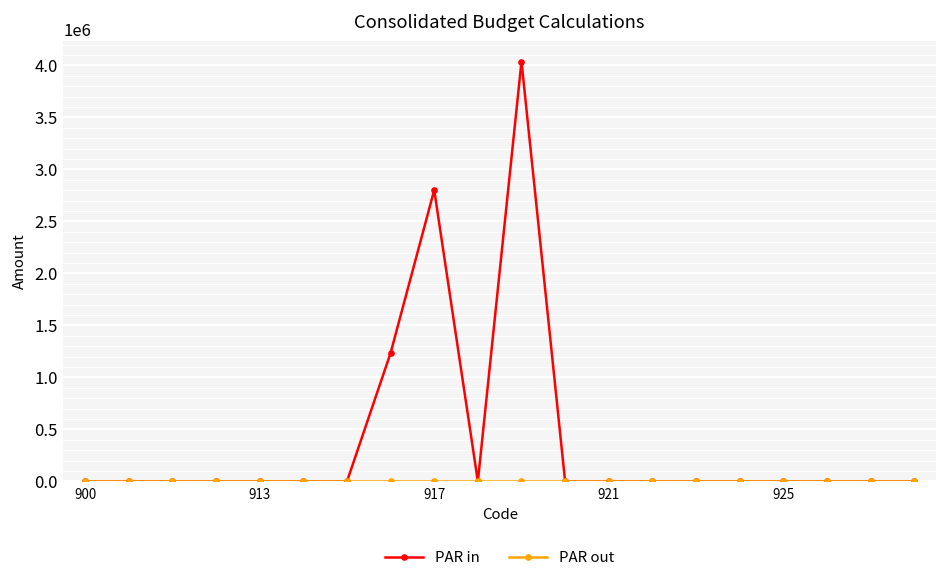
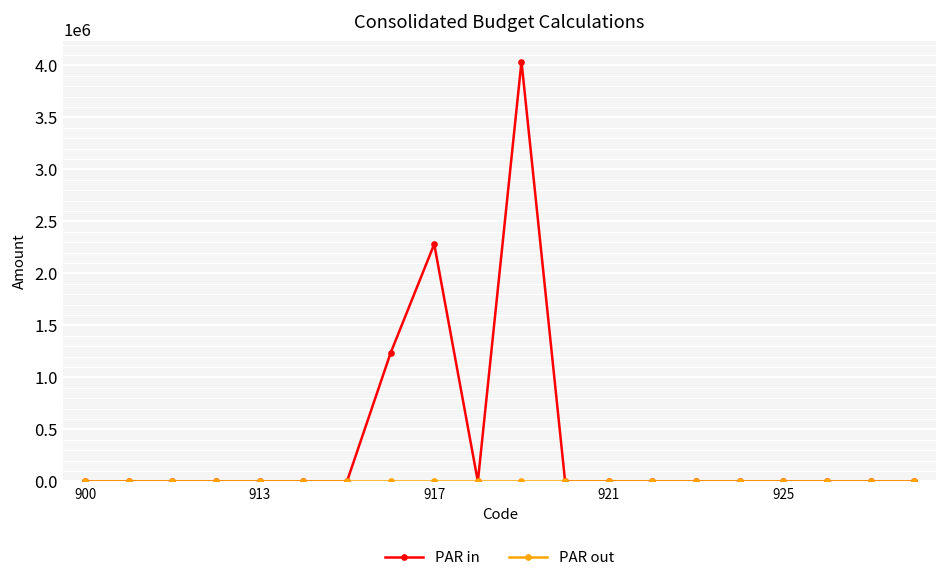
  {
    "PAR in": {
-     "917": 2800000
+     "917": 2300000
    },
    "PAR out": {
      "917": 0
    }
  }
